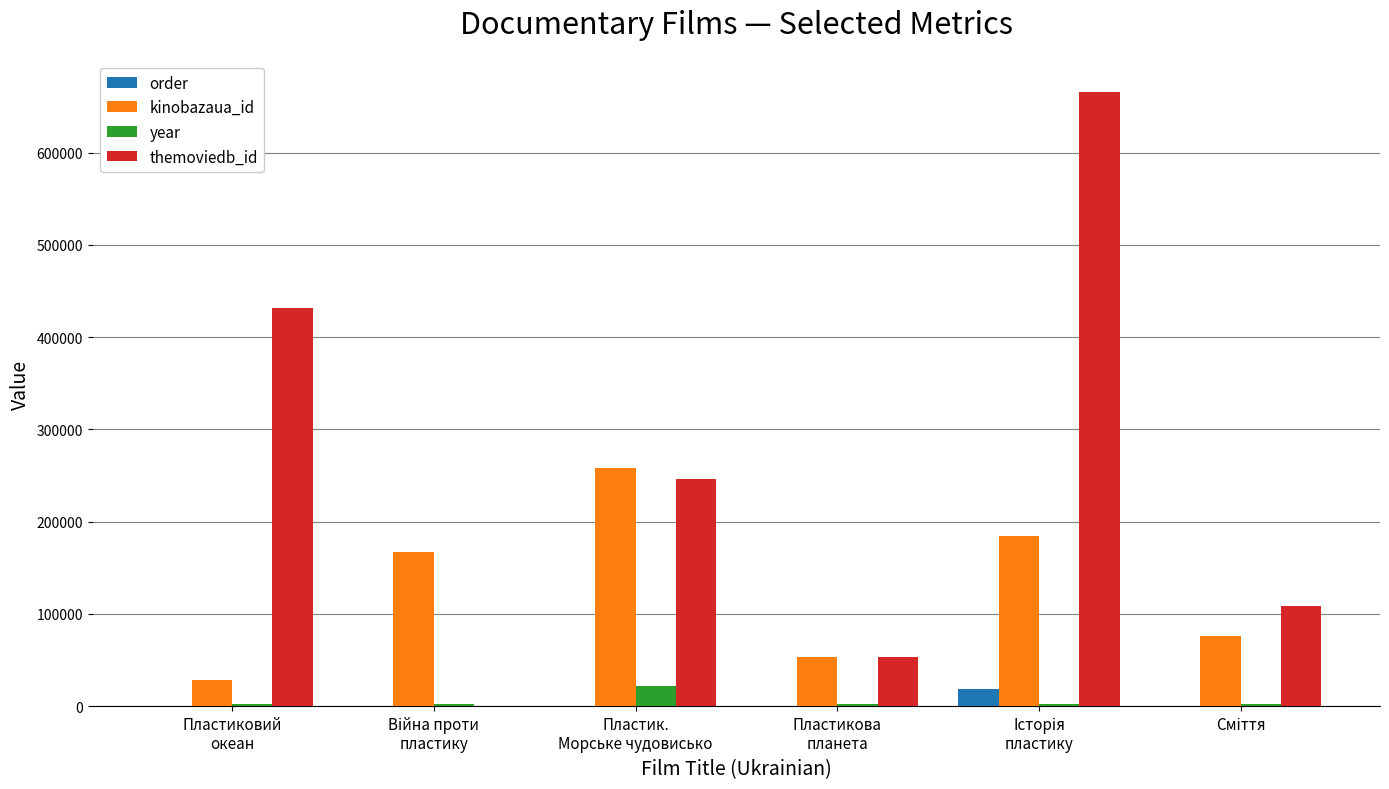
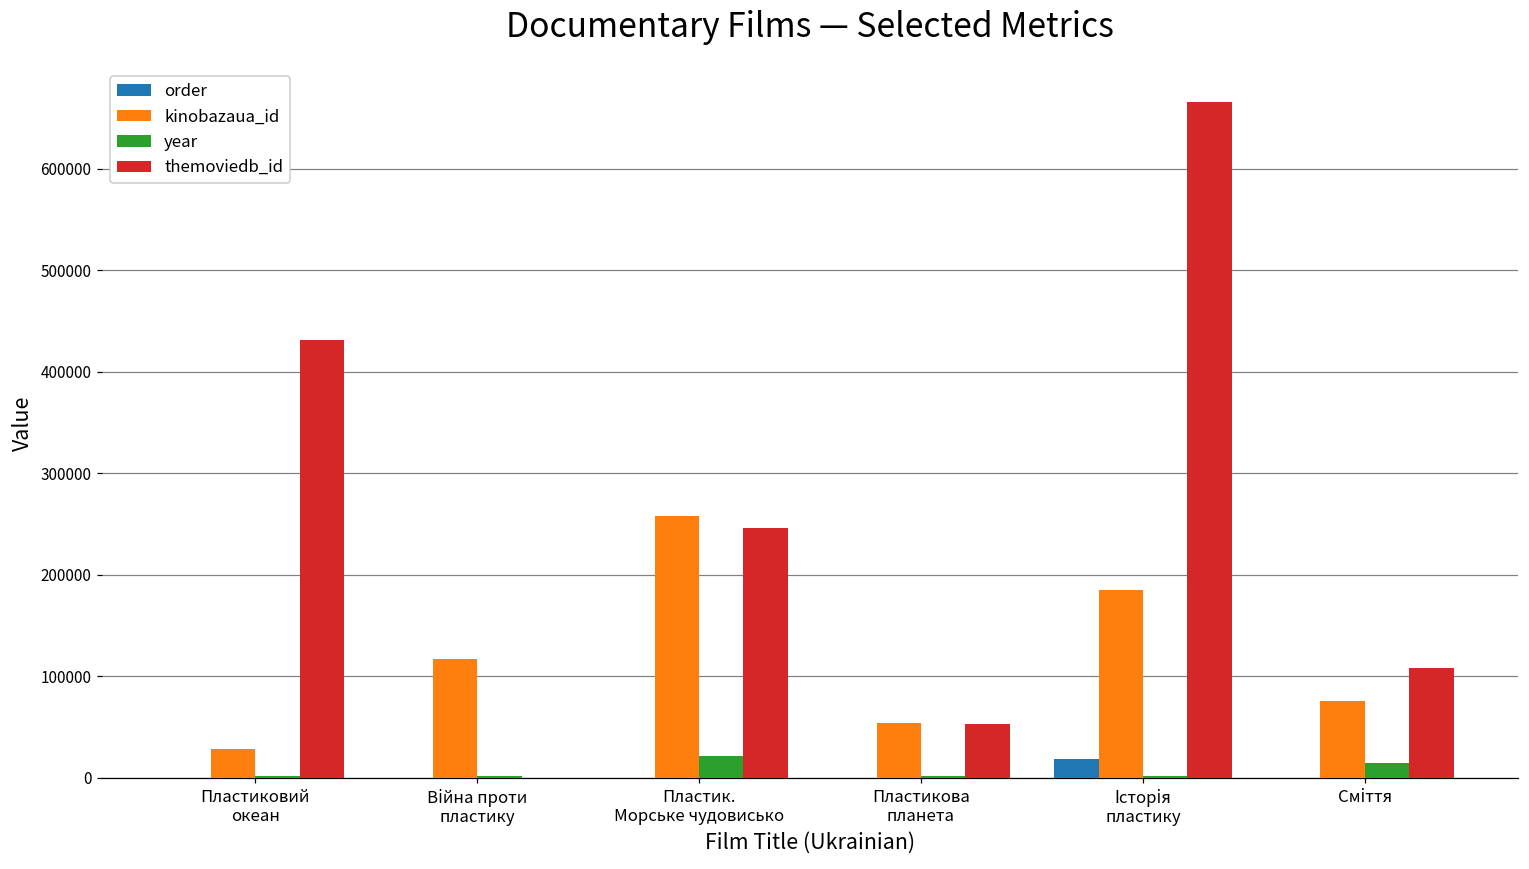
  {
    "order": {
      "Історія пластику": 20000
    },
    "kinobazaua_id": {
      "Пластиковий океан": 30000,
-     "Війна проти пластику": 170000,
+     "Війна проти пластику": 120000,
      "Пластик. Морське чудовисько": 260000,
      "Пластикова планета": 50000,
      "Історія пластику": 180000,
      "Сміття": 80000
    },
    "year": {
      "Пластик. Морське чудовисько": 20000,
-     "Сміття": 0
+     "Сміття": 20000
    },
    "themoviedb_id": {
      "Пластиковий океан": 430000,
      "Війна проти пластику": 0,
      "Пластик. Морське чудовисько": 250000,
      "Пластикова планета": 50000,
      "Історія пластику": 670000,
      "Сміття": 110000
    }
  }
